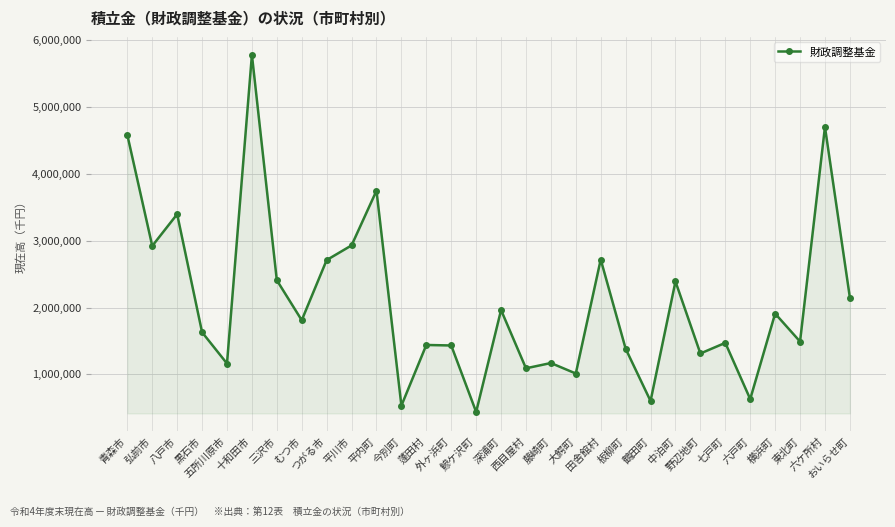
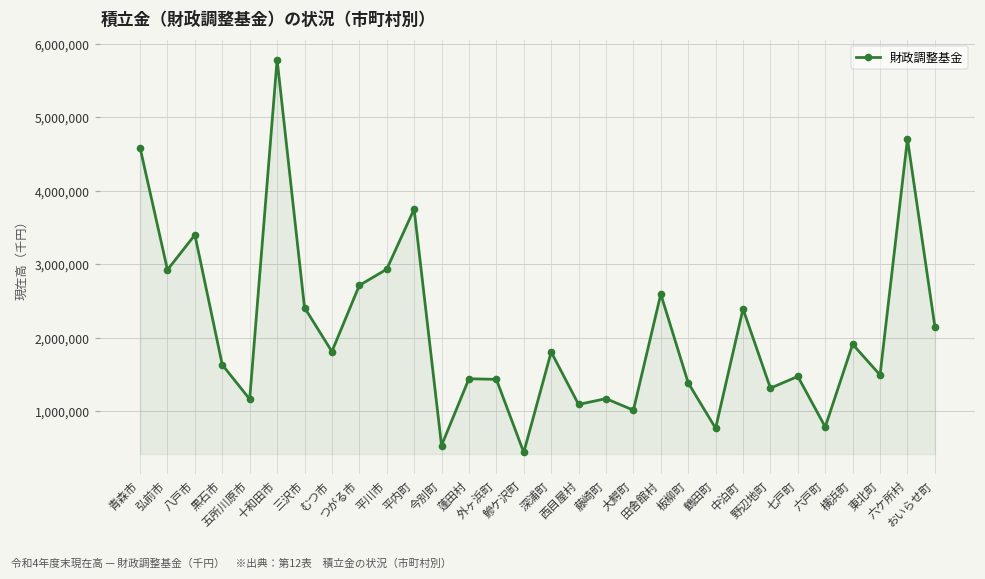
  {
    "青森市": "4,600,000",
    "弘前市": "2,900,000",
    "八戸市": "3,400,000",
    "黒石市": "1,600,000",
    "五所川原市": "1,200,000",
    "十和田市": "5,800,000",
    "三沢市": "2,400,000",
    "むつ市": "1,800,000",
    "つがる市": "2,700,000",
    "平川市": "2,900,000",
    "平内町": "3,800,000",
    "今別町": "500,000",
    "蓬田村": "1,400,000",
    "外ヶ浜町": "1,400,000",
    "鰺ケ沢町": "400,000",
-   "深浦町": "2,000,000",
+   "深浦町": "1,800,000",
    "西目屋村": "1,100,000",
    "藤崎町": "1,200,000",
    "大鰐町": "1,000,000",
-   "田舎館村": "2,700,000",
+   "田舎館村": "2,600,000",
    "板柳町": "1,400,000",
-   "鶴田町": "600,000",
+   "鶴田町": "800,000",
    "中泊町": "2,400,000",
    "野辺地町": "1,300,000",
    "七戸町": "1,500,000",
-   "六戸町": "600,000",
+   "六戸町": "800,000",
    "横浜町": "1,900,000",
    "東北町": "1,500,000",
    "六ケ所村": "4,700,000",
    "おいらせ町": "2,200,000"
  }
